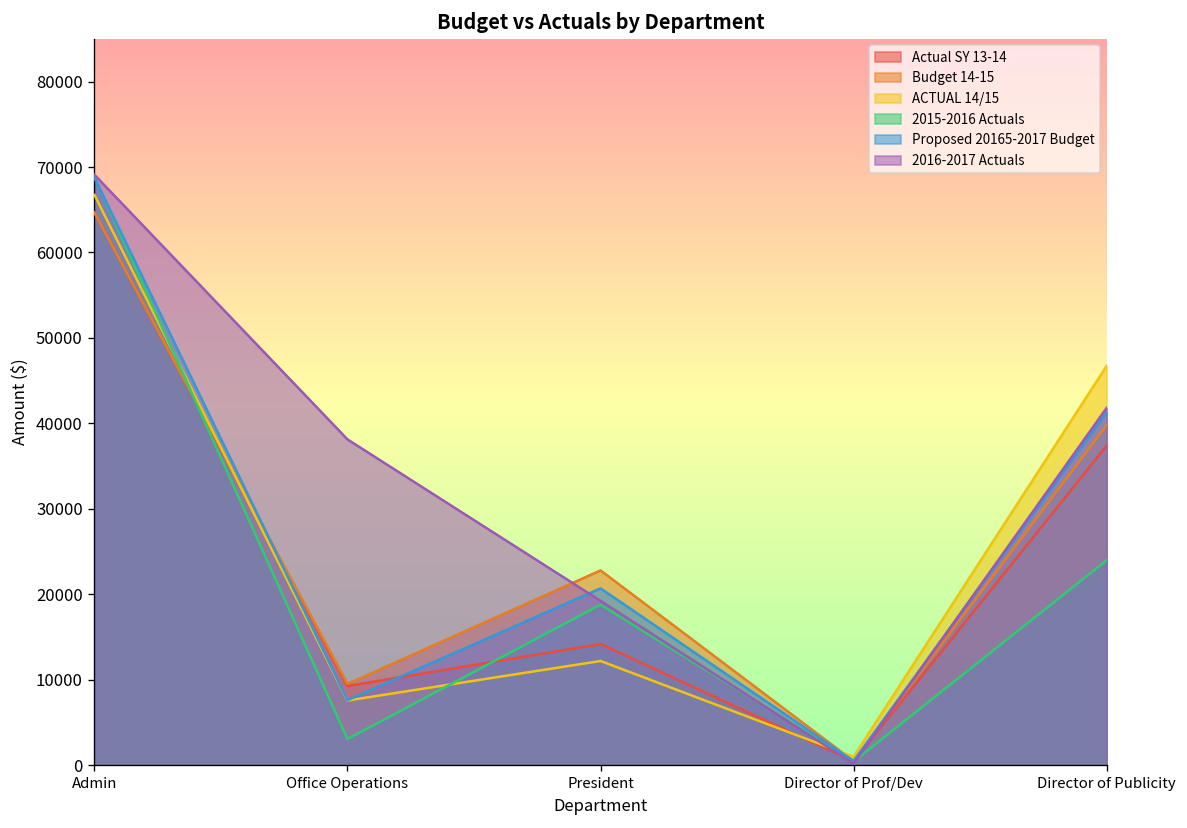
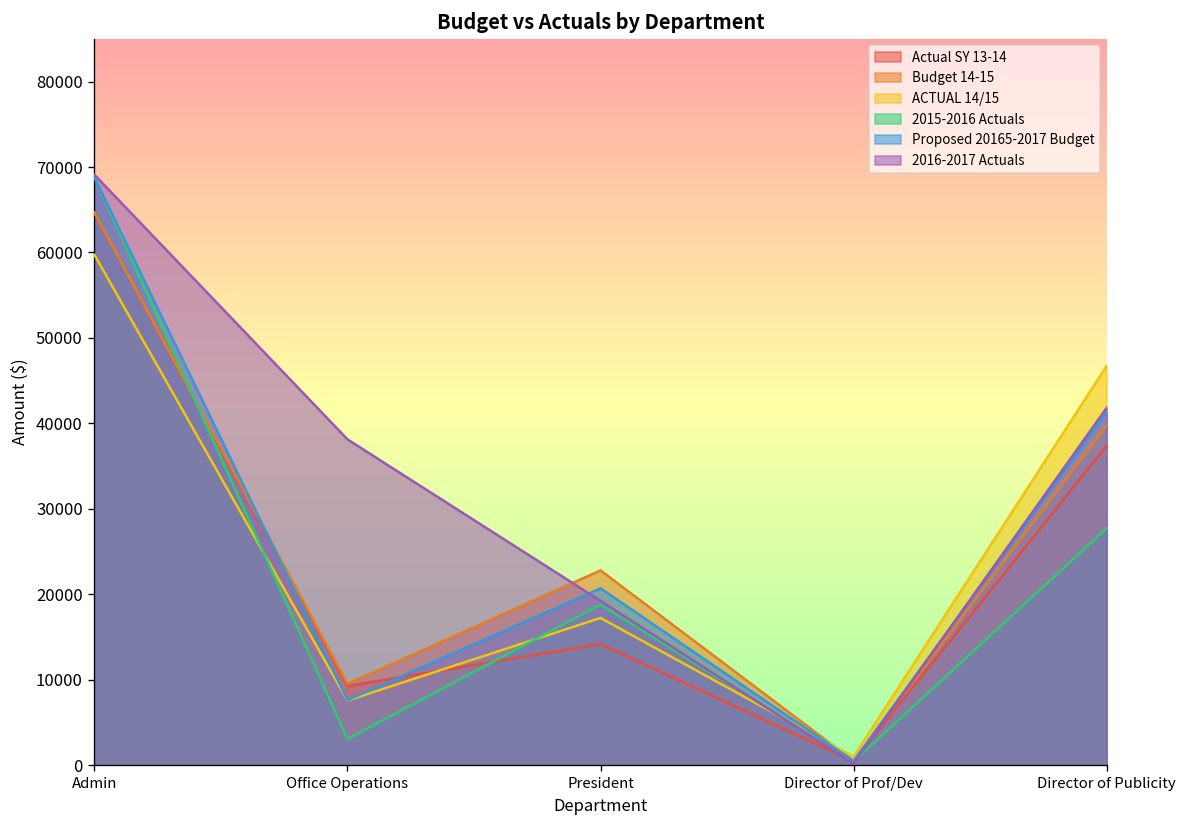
  {
    "ACTUAL 14/15": {
-     "Admin": 67000,
-     "President": 12000,
+     "Admin": 60000,
+     "President": 17000,
      "Director of Prof/Dev": 1000,
      "Director of Publicity": 47000
    },
    "2015-2016 Actuals": {
      "Office Operations": 3000,
      "President": 19000,
-     "Director of Publicity": 24000
+     "Director of Publicity": 28000
    },
    "Proposed 20165-2017 Budget": {
      "President": 21000,
      "Director of Publicity": 41000
    },
    "2016-2017 Actuals": {
      "Office Operations": 38000,
      "President": 19000,
      "Director of Publicity": 42000
    }
  }
